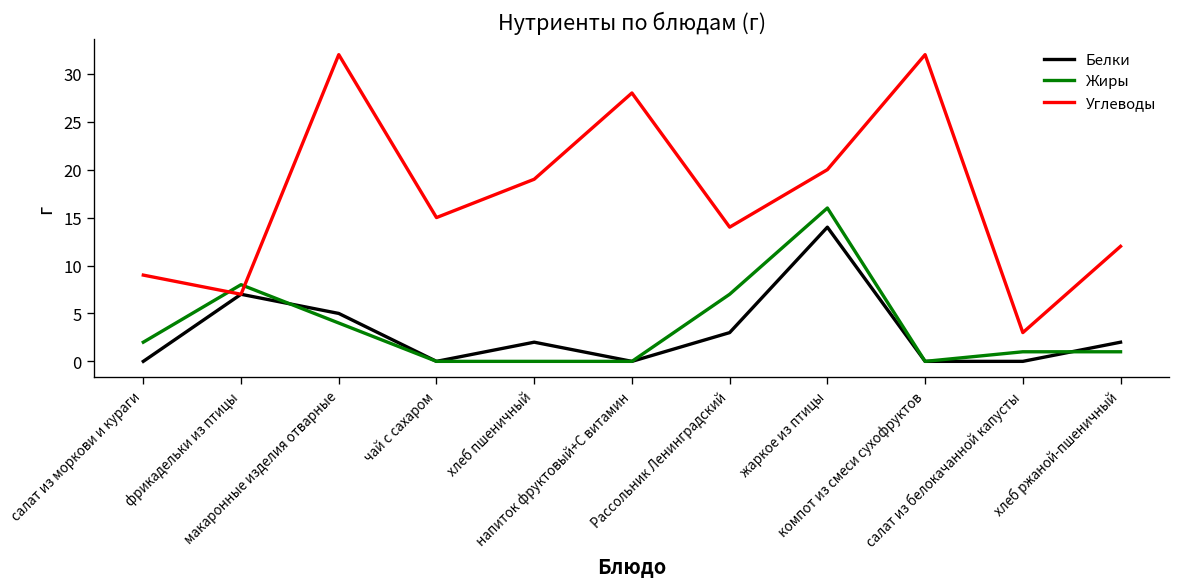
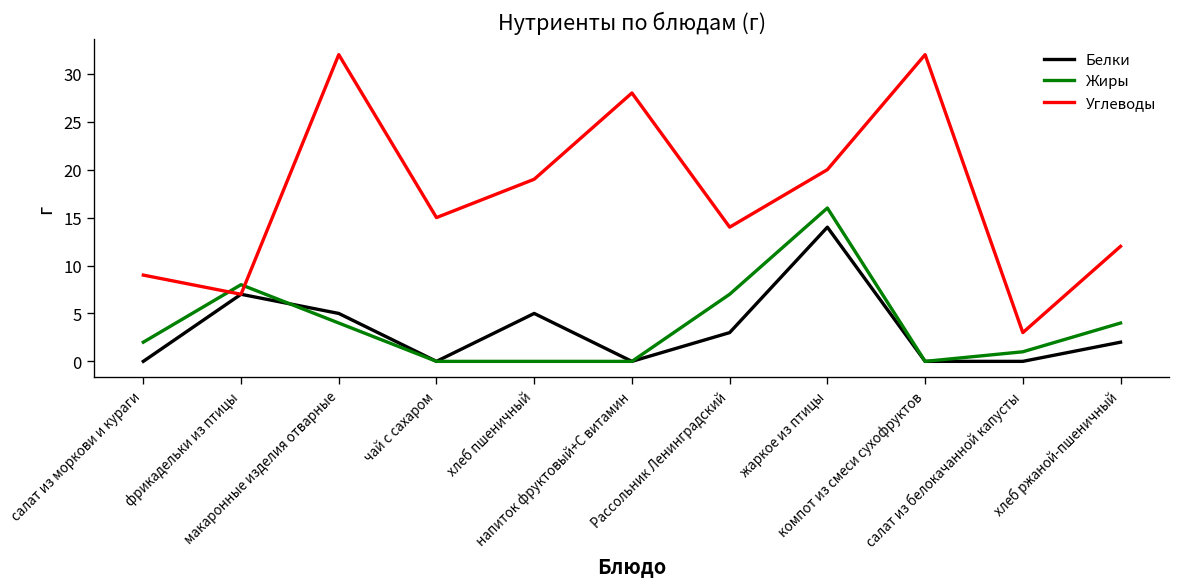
  {
    "Белки": {
      "салат из моркови и кураги": 0,
      "макаронные изделия отварные": 5,
-     "хлеб пшеничный": 2,
+     "хлеб пшеничный": 5,
      "Рассольник Ленинградский": 3,
      "жаркое из птицы": 14,
      "салат из белокачанной капусты": 0,
      "хлеб ржаной-пшеничный": 2
    },
    "Жиры": {
      "салат из моркови и кураги": 2,
      "фрикадельки из птицы": 8,
      "макаронные изделия отварные": 4,
      "хлеб пшеничный": 0,
      "Рассольник Ленинградский": 7,
      "жаркое из птицы": 16,
      "салат из белокачанной капусты": 1,
-     "хлеб ржаной-пшеничный": 1
+     "хлеб ржаной-пшеничный": 4
    },
    "Углеводы": {
      "салат из моркови и кураги": 9,
      "макаронные изделия отварные": 32,
      "чай с сахаром": 15,
      "хлеб пшеничный": 19,
      "напиток фруктовый+С витамин": 28,
      "Рассольник Ленинградский": 14,
      "жаркое из птицы": 20,
      "компот из смеси сухофруктов": 32,
      "салат из белокачанной капусты": 3,
      "хлеб ржаной-пшеничный": 12
    }
  }
